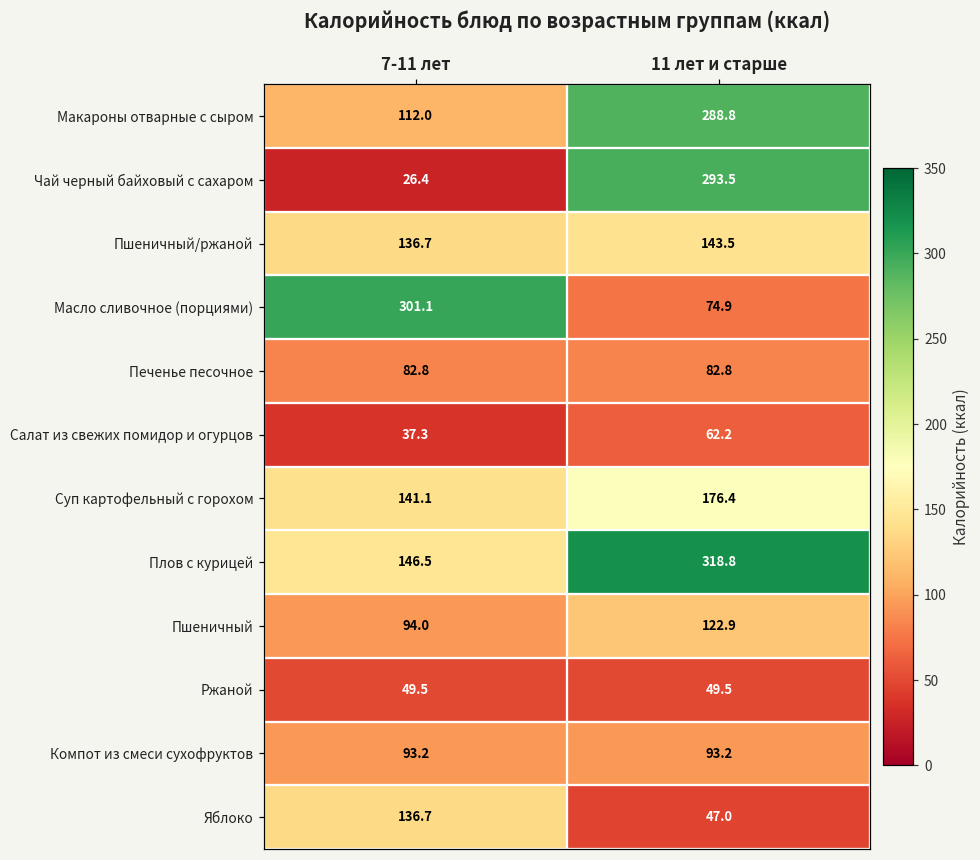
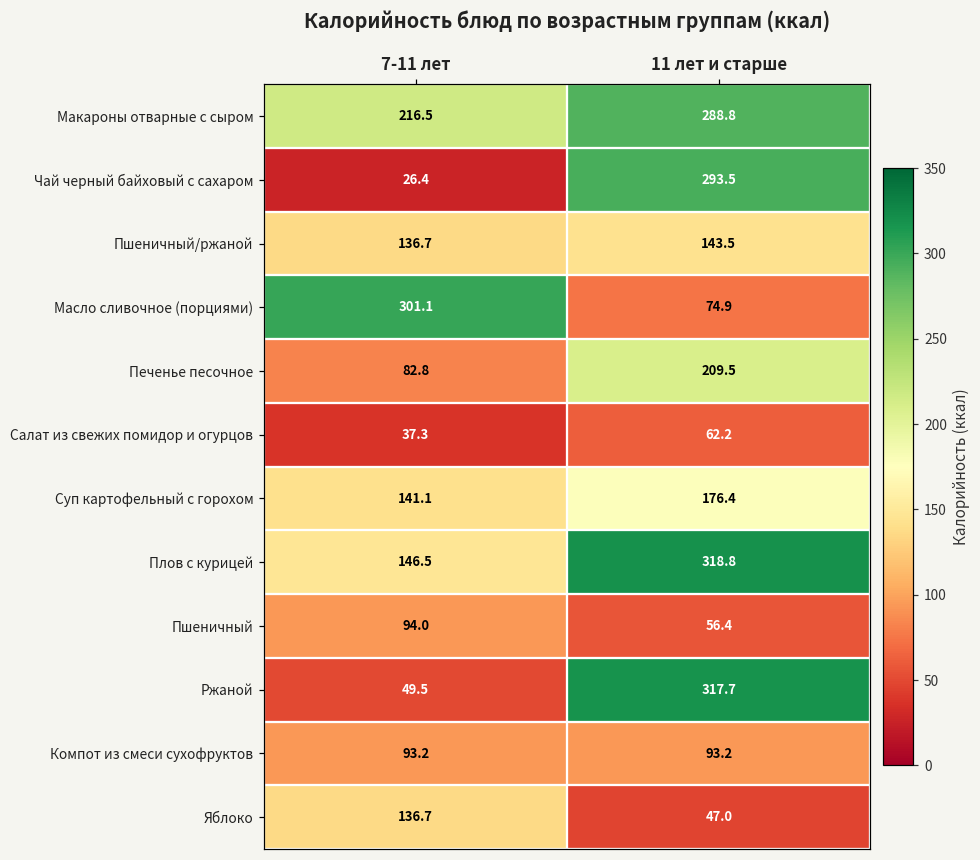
  {
    "Макароны отварные с сыром": {
-     "7-11 лет": 112.0,
+     "7-11 лет": 216.5,
      "11 лет и старше": 288.8
    },
    "Чай черный байховый с сахаром": {
      "7-11 лет": 26.4,
      "11 лет и старше": 293.5
    },
    "Пшеничный/ржаной": {
      "7-11 лет": 136.7,
      "11 лет и старше": 143.5
    },
    "Масло сливочное (порциями)": {
      "7-11 лет": 301.1,
      "11 лет и старше": 74.9
    },
    "Печенье песочное": {
      "7-11 лет": 82.8,
-     "11 лет и старше": 82.8
+     "11 лет и старше": 209.5
    },
    "Салат из свежих помидор и огурцов": {
      "7-11 лет": 37.3,
      "11 лет и старше": 62.2
    },
    "Суп картофельный с горохом": {
      "7-11 лет": 141.1,
      "11 лет и старше": 176.4
    },
    "Плов с курицей": {
      "7-11 лет": 146.5,
      "11 лет и старше": 318.8
    },
    "Пшеничный": {
      "7-11 лет": 94.0,
-     "11 лет и старше": 122.9
+     "11 лет и старше": 56.4
    },
    "Ржаной": {
      "7-11 лет": 49.5,
-     "11 лет и старше": 49.5
+     "11 лет и старше": 317.7
    },
    "Компот из смеси сухофруктов": {
      "7-11 лет": 93.2,
      "11 лет и старше": 93.2
    },
    "Яблоко": {
      "7-11 лет": 136.7,
      "11 лет и старше": 47.0
    }
  }
